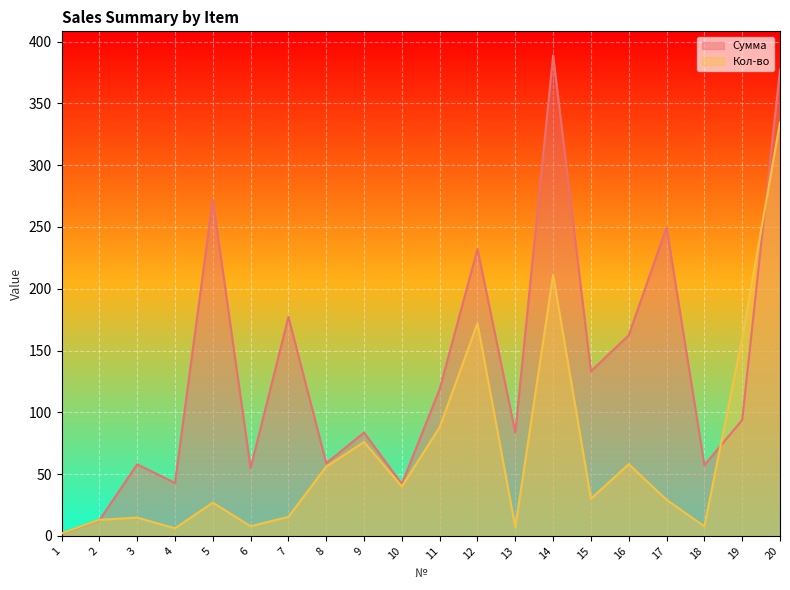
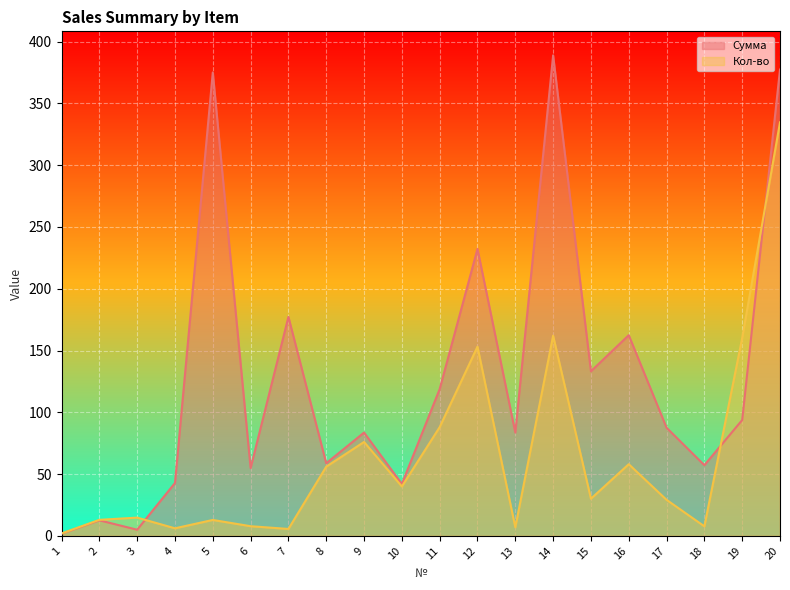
  {
    "Сумма": {
-     "3": 58,
+     "3": 5,
      "4": 43,
-     "5": 272,
+     "5": 375,
      "6": 55,
      "7": 177,
      "8": 59,
      "9": 84,
      "11": 119,
      "12": 232,
      "13": 84,
      "14": 389,
      "15": 133,
      "16": 162,
-     "17": 250,
+     "17": 88,
      "18": 57,
      "19": 94,
      "20": 377
    },
    "Кол-во": {
      "3": 15,
      "4": 6,
-     "5": 27,
+     "5": 13,
      "6": 8,
-     "7": 15,
+     "7": 6,
      "8": 56,
      "9": 76,
      "11": 88,
-     "12": 172,
+     "12": 153,
      "13": 7,
-     "14": 211,
+     "14": 162,
      "15": 30,
      "16": 58,
      "17": 29,
      "18": 8,
      "19": 160,
      "20": 335
    }
  }
